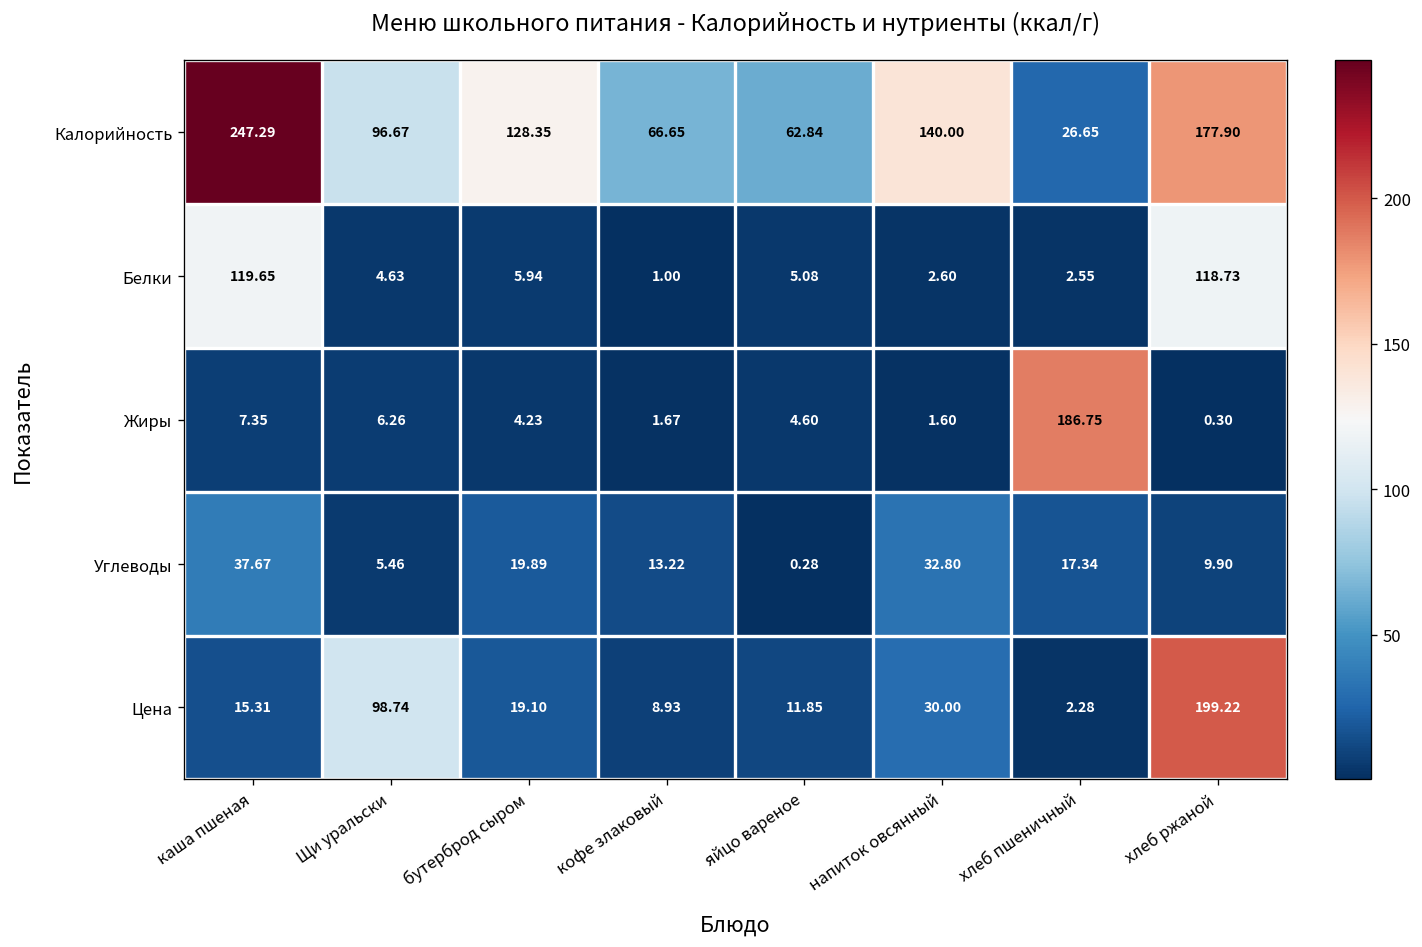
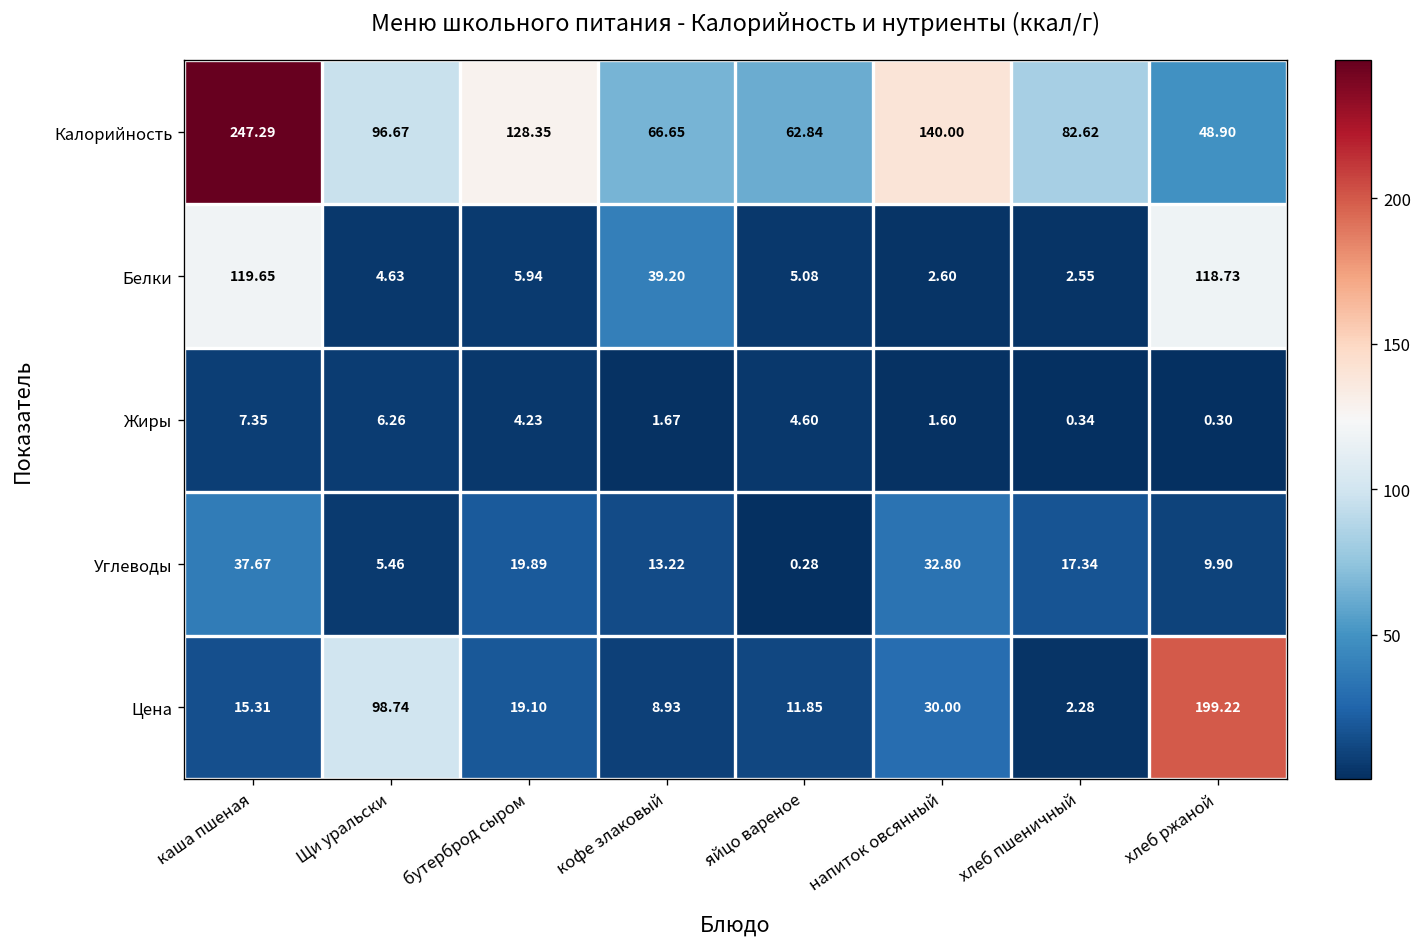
  {
    "Калорийность": {
      "каша пшеная": 247.29,
      "Щи уральски": 96.67,
      "бутерброд сыром": 128.35,
      "кофе злаковый": 66.65,
      "яйцо вареное": 62.84,
      "напиток овсянный": 140.00,
-     "хлеб пшеничный": 26.65,
-     "хлеб ржаной": 177.90
+     "хлеб пшеничный": 82.62,
+     "хлеб ржаной": 48.90
    },
    "Белки": {
      "каша пшеная": 119.65,
      "Щи уральски": 4.63,
      "бутерброд сыром": 5.94,
-     "кофе злаковый": 1.00,
+     "кофе злаковый": 39.20,
      "яйцо вареное": 5.08,
      "напиток овсянный": 2.60,
      "хлеб пшеничный": 2.55,
      "хлеб ржаной": 118.73
    },
    "Жиры": {
      "каша пшеная": 7.35,
      "Щи уральски": 6.26,
      "бутерброд сыром": 4.23,
      "кофе злаковый": 1.67,
      "яйцо вареное": 4.60,
      "напиток овсянный": 1.60,
-     "хлеб пшеничный": 186.75,
+     "хлеб пшеничный": 0.34,
      "хлеб ржаной": 0.30
    },
    "Углеводы": {
      "каша пшеная": 37.67,
      "Щи уральски": 5.46,
      "бутерброд сыром": 19.89,
      "кофе злаковый": 13.22,
      "яйцо вареное": 0.28,
      "напиток овсянный": 32.80,
      "хлеб пшеничный": 17.34,
      "хлеб ржаной": 9.90
    },
    "Цена": {
      "каша пшеная": 15.31,
      "Щи уральски": 98.74,
      "бутерброд сыром": 19.10,
      "кофе злаковый": 8.93,
      "яйцо вареное": 11.85,
      "напиток овсянный": 30.00,
      "хлеб пшеничный": 2.28,
      "хлеб ржаной": 199.22
    }
  }
